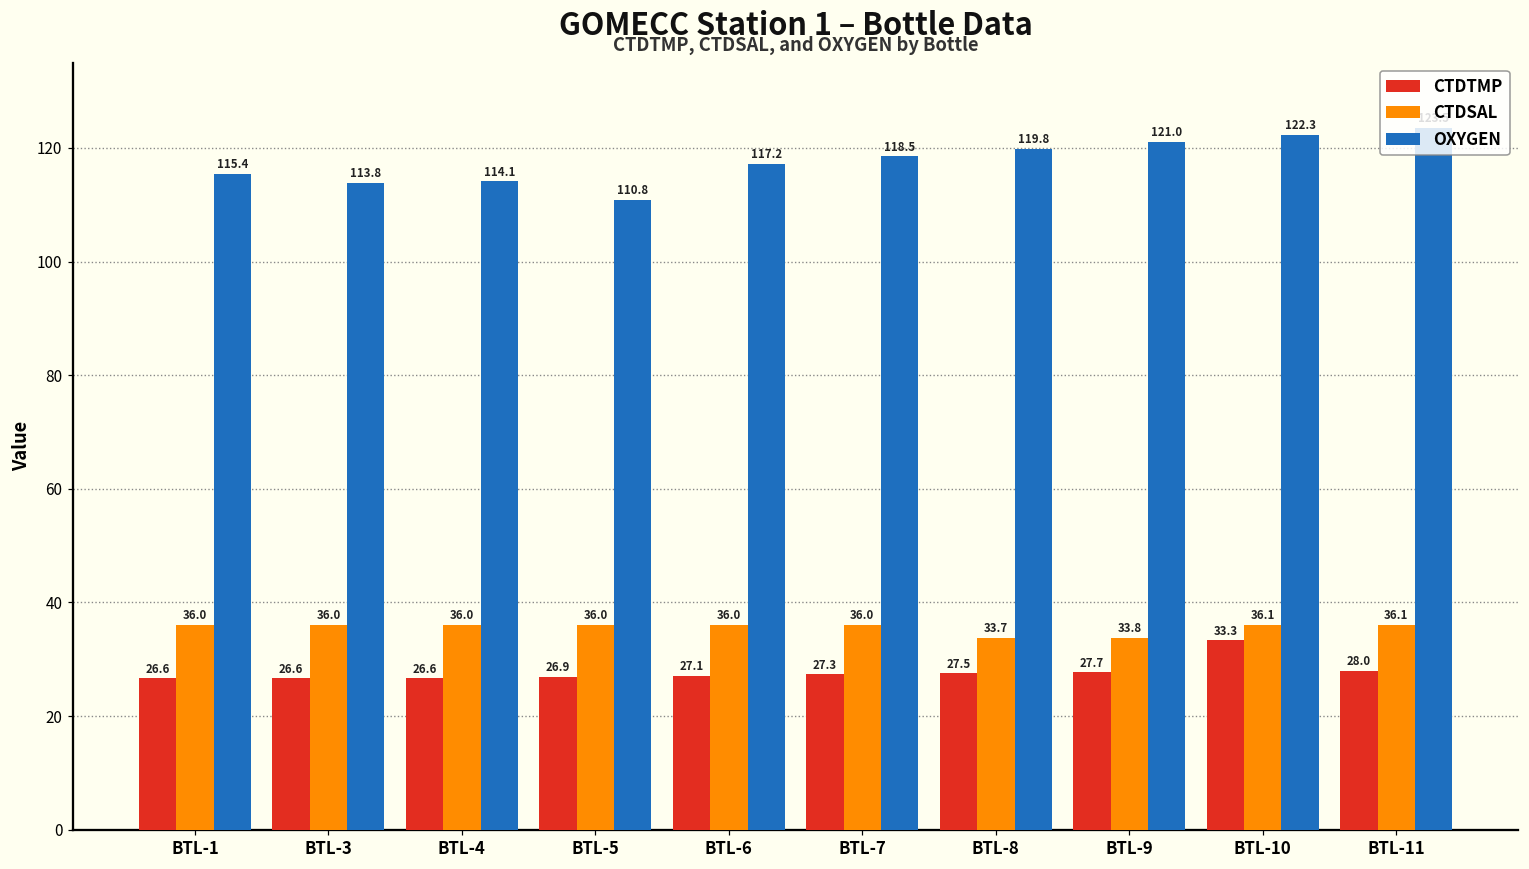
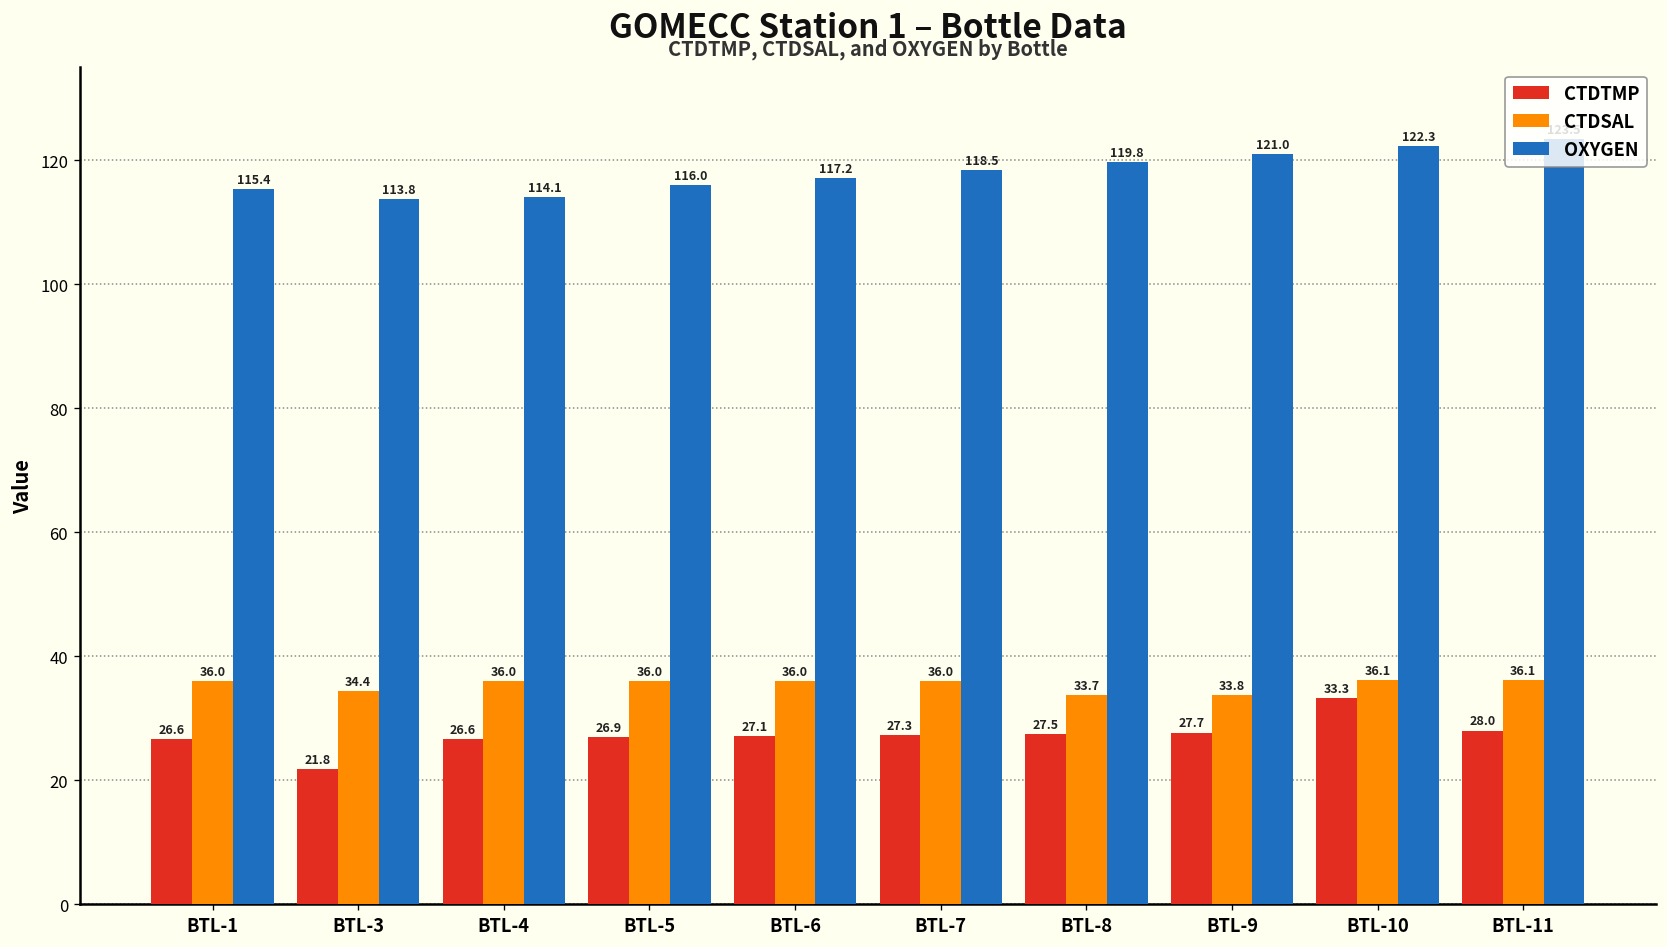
  {
    "CTDTMP": {
      "BTL-1": 26.6,
-     "BTL-3": 26.6,
+     "BTL-3": 21.8,
      "BTL-4": 26.6,
      "BTL-5": 26.9,
      "BTL-6": 27.1,
      "BTL-7": 27.3,
      "BTL-8": 27.5,
      "BTL-9": 27.7,
      "BTL-10": 33.3,
      "BTL-11": 28.0
    },
    "CTDSAL": {
      "BTL-1": 36.0,
-     "BTL-3": 36.0,
+     "BTL-3": 34.4,
      "BTL-4": 36.0,
      "BTL-5": 36.0,
      "BTL-6": 36.0,
      "BTL-7": 36.0,
      "BTL-8": 33.7,
      "BTL-9": 33.8,
      "BTL-10": 36.1,
      "BTL-11": 36.1
    },
    "OXYGEN": {
      "BTL-1": 115.4,
      "BTL-3": 113.8,
      "BTL-4": 114.1,
-     "BTL-5": 110.8,
+     "BTL-5": 116.0,
      "BTL-6": 117.2,
      "BTL-7": 118.5,
      "BTL-8": 119.8,
      "BTL-9": 121.0,
      "BTL-10": 122.3
    }
  }
